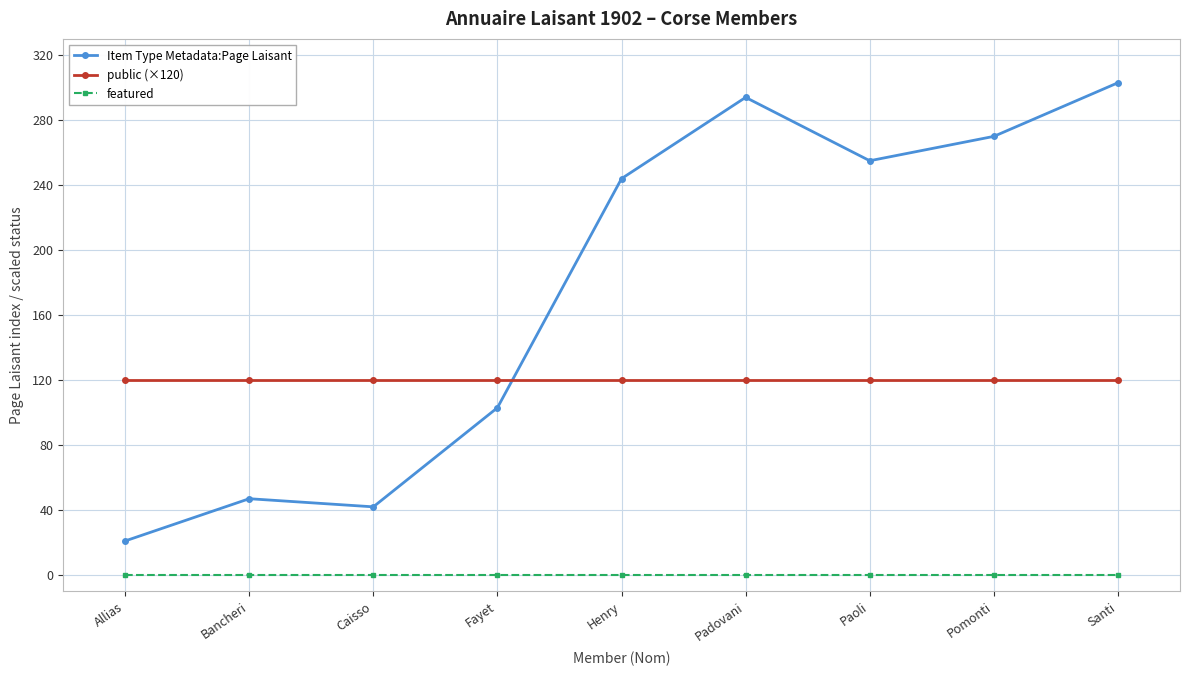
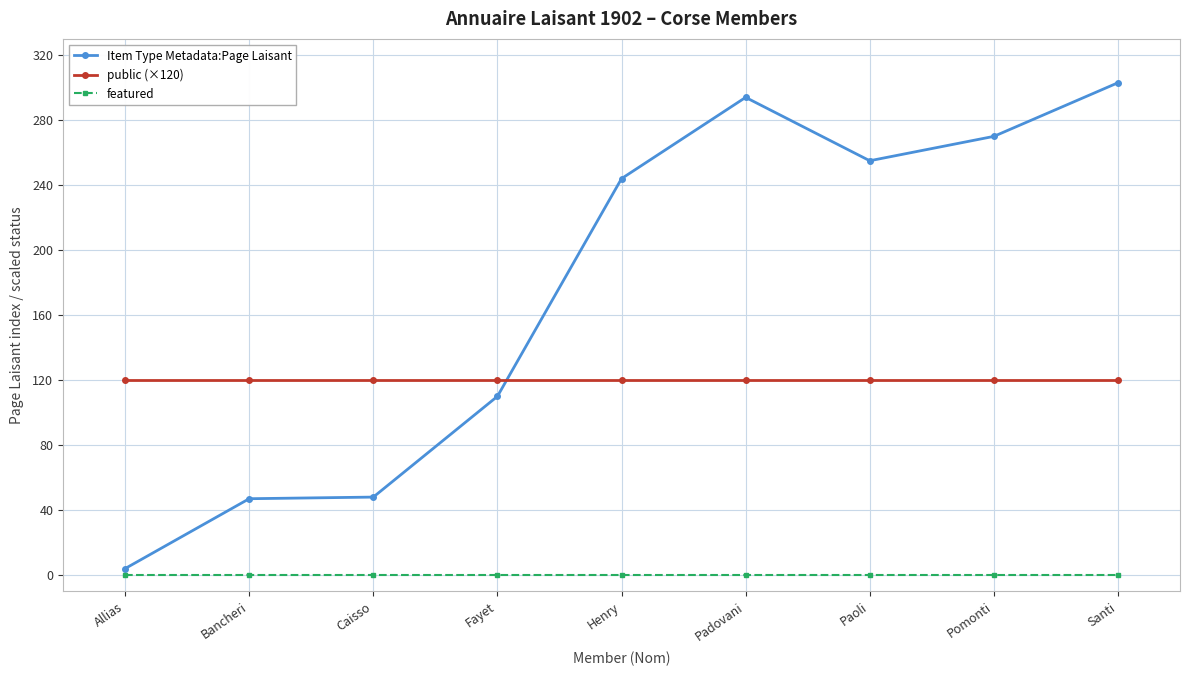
  {
    "Item Type Metadata:Page Laisant": {
-     "Allias": 21,
+     "Allias": 4,
      "Bancheri": 47,
-     "Caisso": 42,
-     "Fayet": 103,
+     "Caisso": 48,
+     "Fayet": 110,
      "Henry": 244,
      "Padovani": 294,
      "Paoli": 255,
      "Pomonti": 270,
      "Santi": 303
    },
    "public (×120)": {
      "Allias": 120,
      "Bancheri": 120,
      "Caisso": 120,
      "Fayet": 120,
      "Henry": 120,
      "Padovani": 120,
      "Paoli": 120,
      "Pomonti": 120,
      "Santi": 120
    },
    "featured": {
      "Allias": 0,
      "Bancheri": 0,
      "Caisso": 0,
      "Fayet": 0,
      "Henry": 0,
      "Padovani": 0,
      "Paoli": 0,
      "Pomonti": 0,
      "Santi": 0
    }
  }
